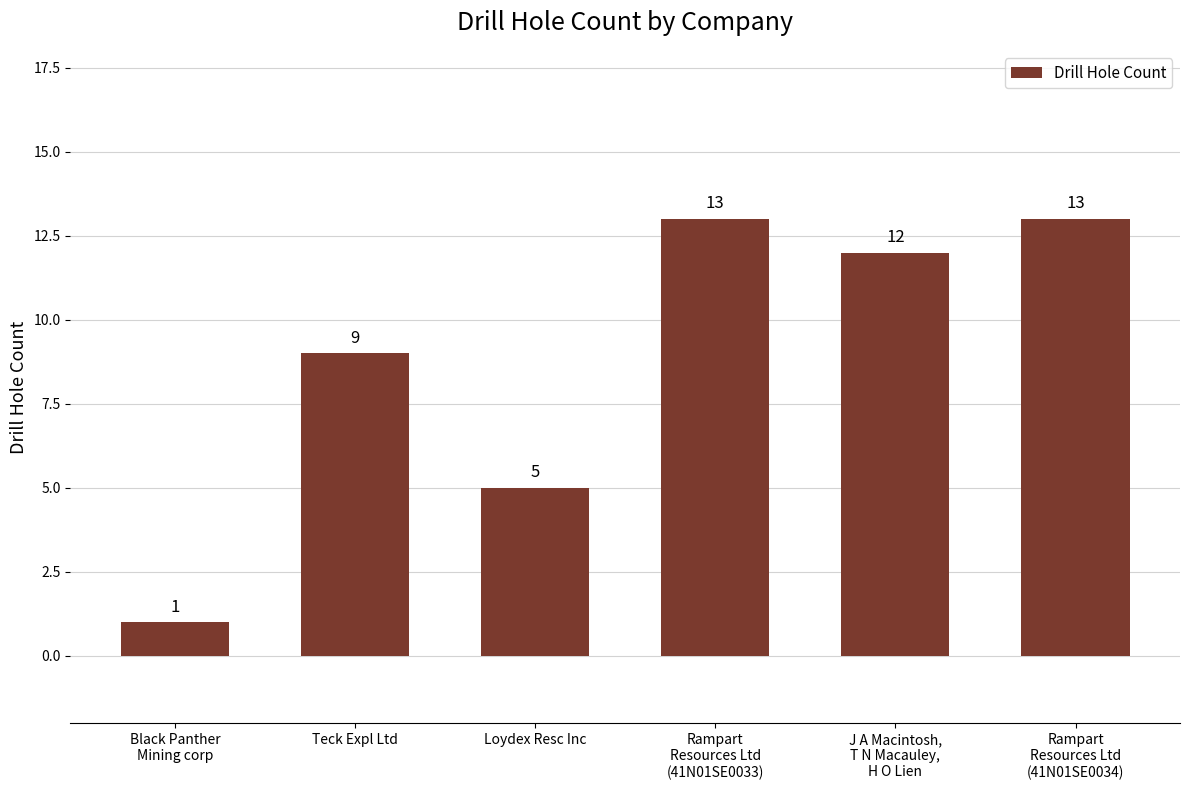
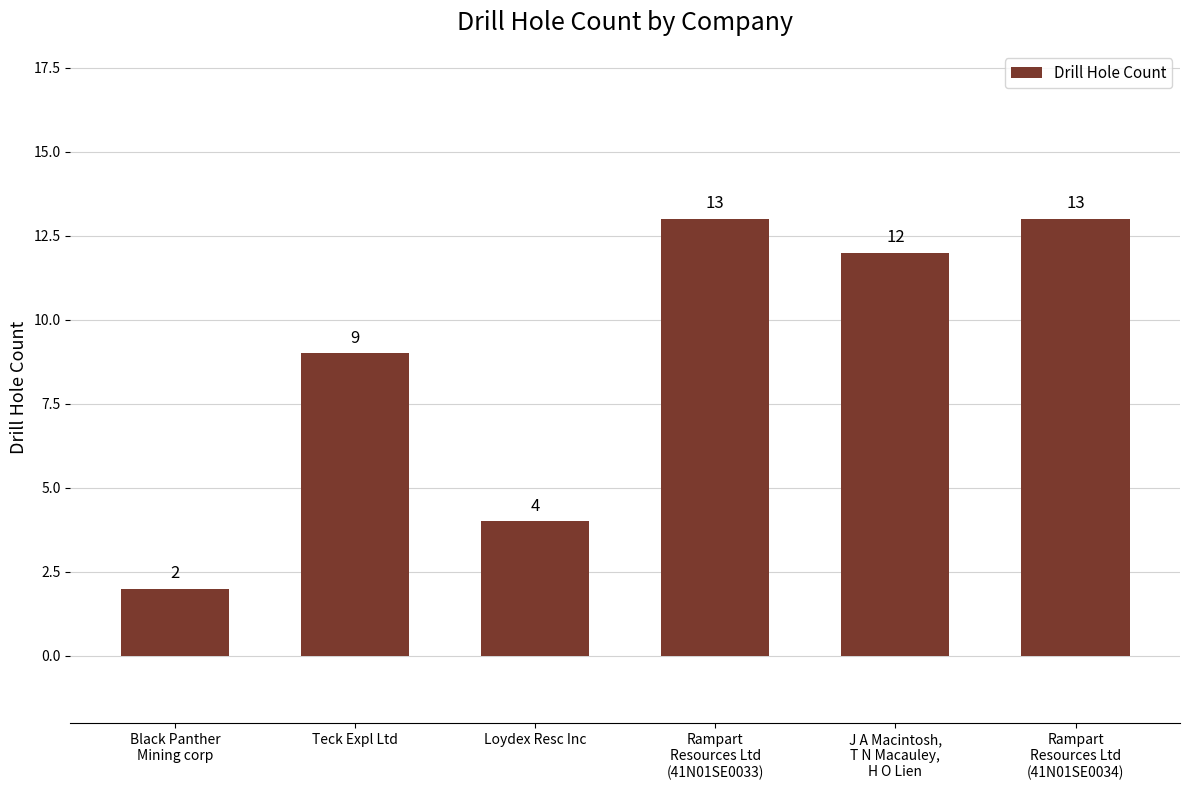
  {
-   "Black Panther Mining corp": 1,
+   "Black Panther Mining corp": 2,
    "Teck Expl Ltd": 9,
-   "Loydex Resc Inc": 5,
+   "Loydex Resc Inc": 4,
    "Rampart Resources Ltd (41N01SE0033)": 13,
    "J A Macintosh, T N Macauley, H O Lien": 12,
    "Rampart Resources Ltd (41N01SE0034)": 13
  }
